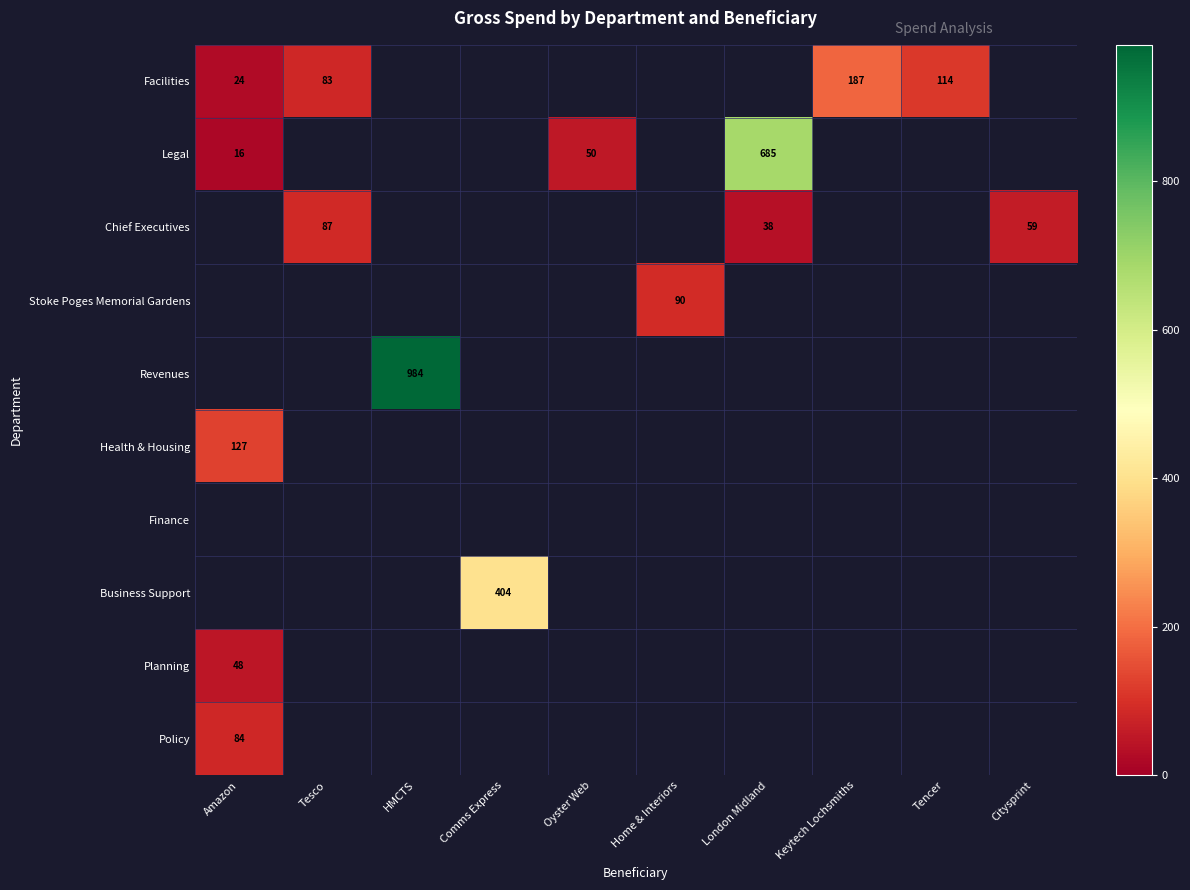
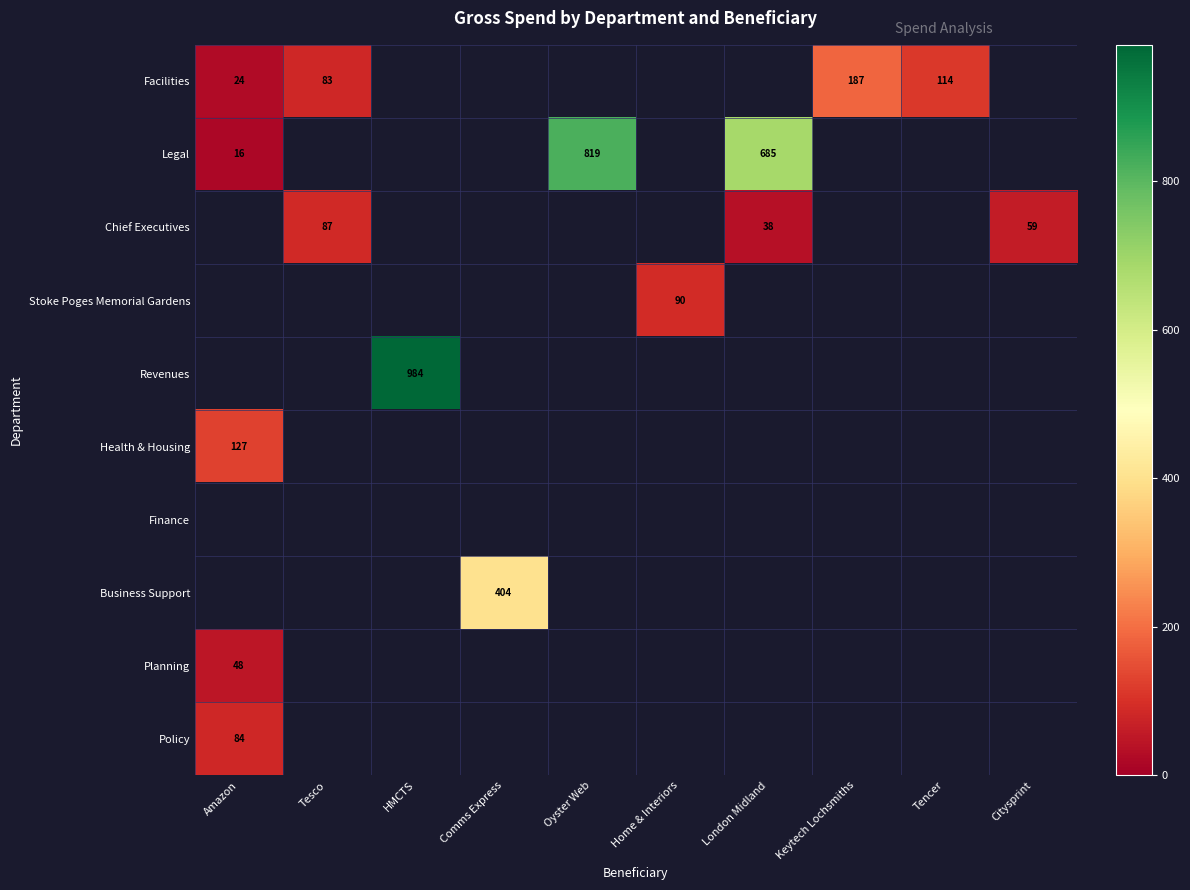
  {
    "Facilities": {
      "Amazon": 24,
      "Tesco": 83,
      "Keytech Lochsmiths": 187,
      "Tencer": 114
    },
    "Legal": {
      "Amazon": 16,
-     "Oyster Web": 50,
+     "Oyster Web": 819,
      "London Midland": 685
    },
    "Chief Executives": {
      "Tesco": 87,
      "London Midland": 38,
      "Citysprint": 59
    },
    "Stoke Poges Memorial Gardens": {
      "Home & Interiors": 90
    },
    "Revenues": {
      "HMCTS": 984
    },
    "Health & Housing": {
      "Amazon": 127
    },
    "Business Support": {
      "Comms Express": 404
    },
    "Planning": {
      "Amazon": 48
    },
    "Policy": {
      "Amazon": 84
    }
  }
